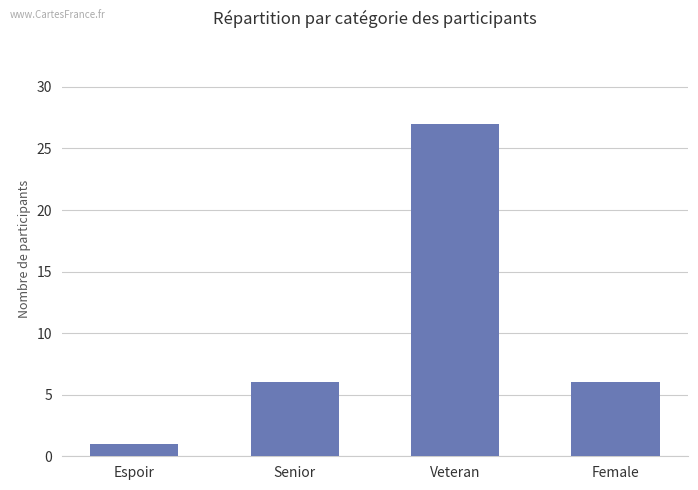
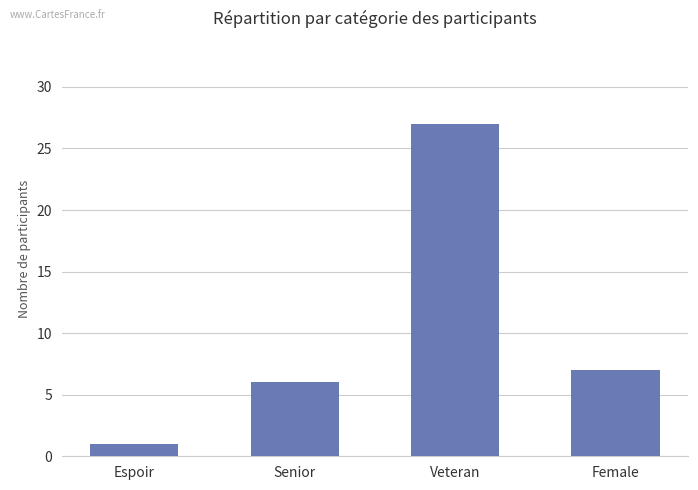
  {
    "Espoir": 1,
    "Senior": 6,
    "Veteran": 27,
-   "Female": 6
+   "Female": 7
  }
